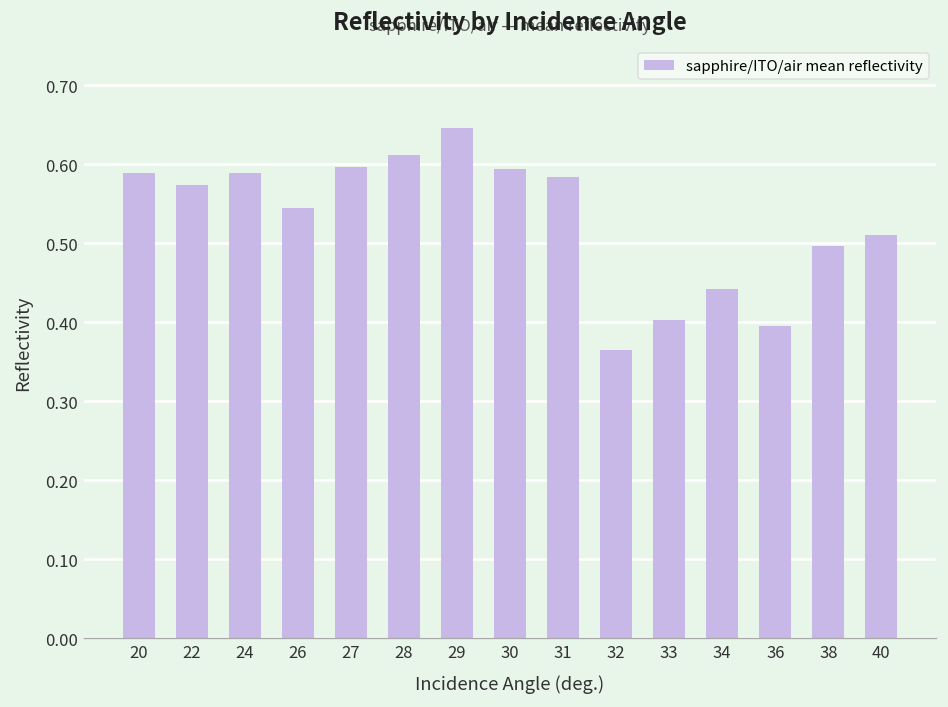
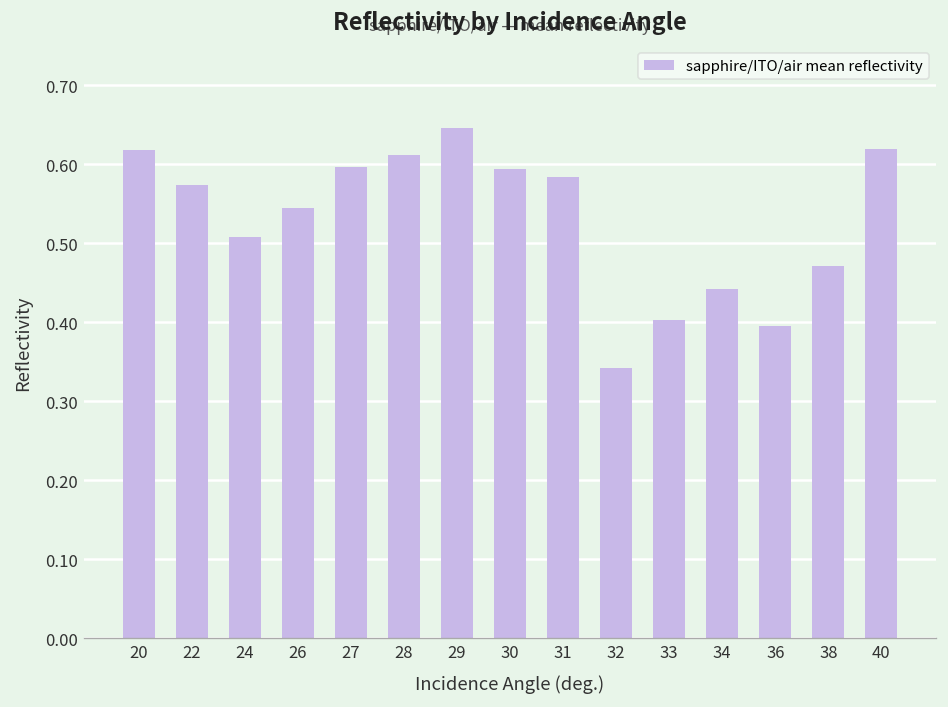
  {
-   "20": 0.59,
+   "20": 0.62,
    "22": 0.57,
-   "24": 0.59,
+   "24": 0.51,
    "26": 0.54,
    "27": 0.60,
    "28": 0.61,
    "29": 0.65,
    "30": 0.59,
    "31": 0.58,
-   "32": 0.37,
+   "32": 0.34,
    "33": 0.40,
    "34": 0.44,
    "36": 0.40,
-   "38": 0.50,
-   "40": 0.51
+   "38": 0.47,
+   "40": 0.62
  }
